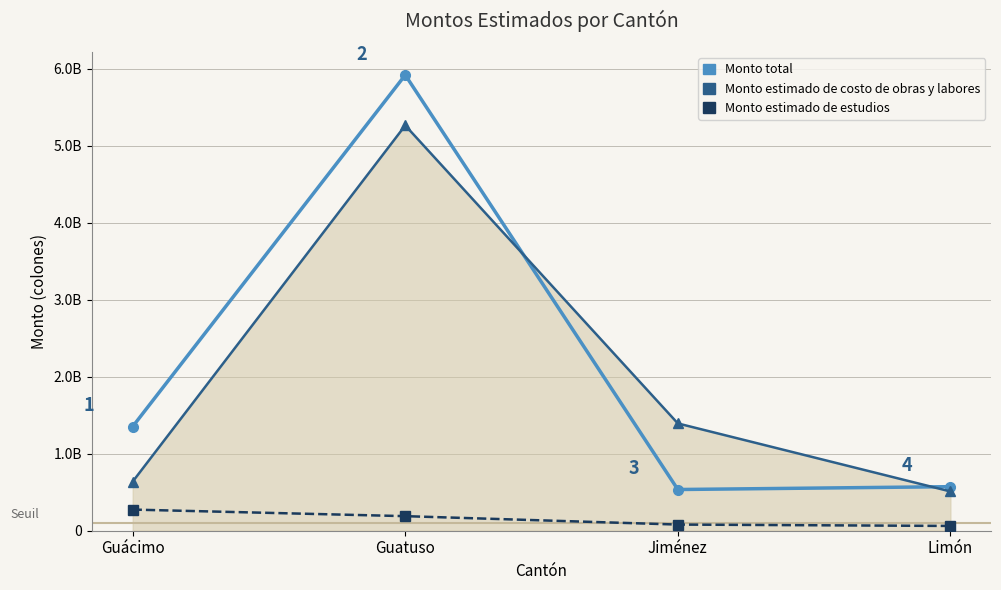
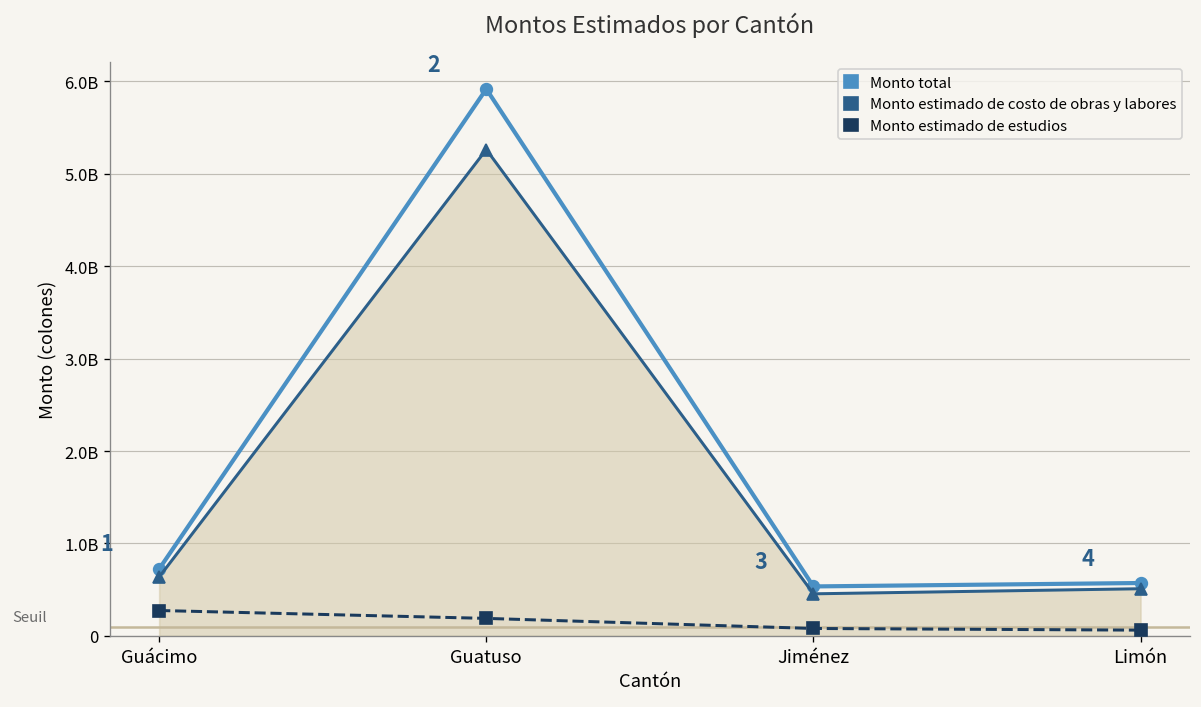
  {
    "Monto total": {
-     "Guácimo": 1400000000,
+     "Guácimo": 700000000,
      "Guatuso": 5900000000,
      "Jiménez": 500000000,
      "Limón": 600000000
    },
    "Monto estimado de costo de obras y labores": {
      "Guácimo": 600000000,
      "Guatuso": 5300000000,
-     "Jiménez": 1400000000,
+     "Jiménez": 500000000,
      "Limón": 500000000
    },
    "Monto estimado de estudios": {
      "Guácimo": 300000000,
      "Guatuso": 200000000,
      "Jiménez": 100000000,
      "Limón": 100000000
    }
  }
